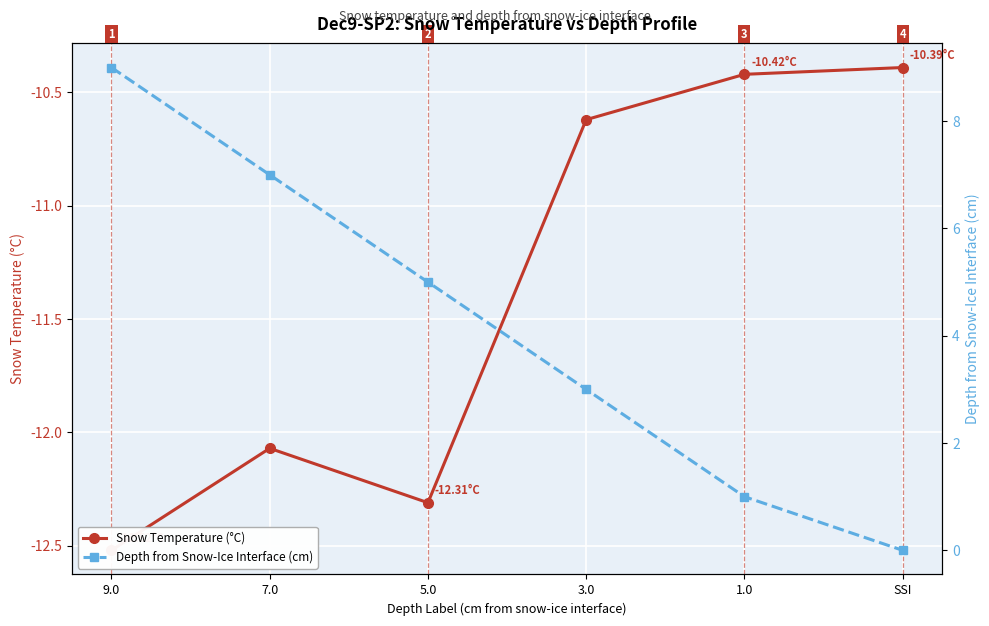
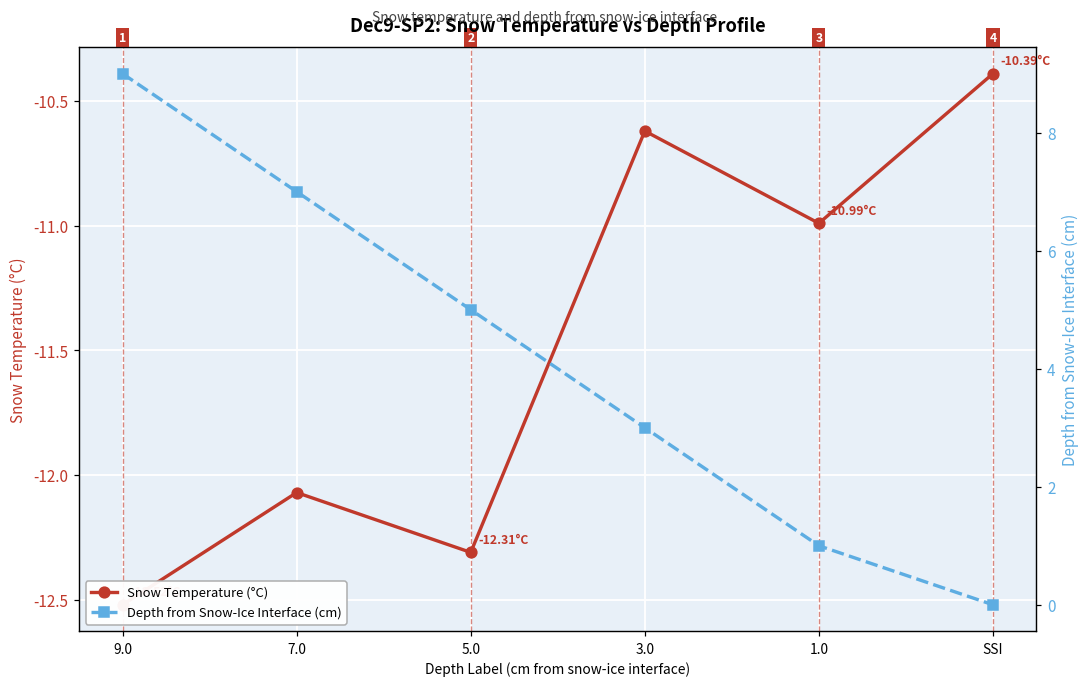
  {
    "Snow Temperature (°C)": {
      "5.0": "-12.31°C",
-     "1.0": "-10.42°C",
+     "1.0": "-10.99°C",
      "SSI": "-10.39°C"
    }
  }
